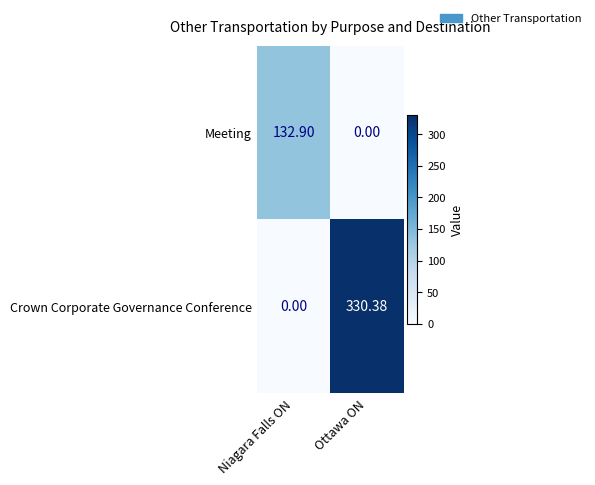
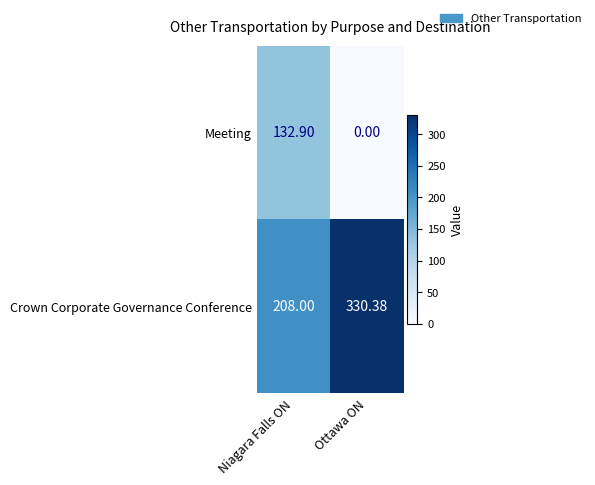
  {
    "Meeting": {
      "Niagara Falls ON": 132.90,
      "Ottawa ON": 0.00
    },
    "Crown Corporate Governance Conference": {
-     "Niagara Falls ON": 0.00,
+     "Niagara Falls ON": 208.00,
      "Ottawa ON": 330.38
    }
  }
